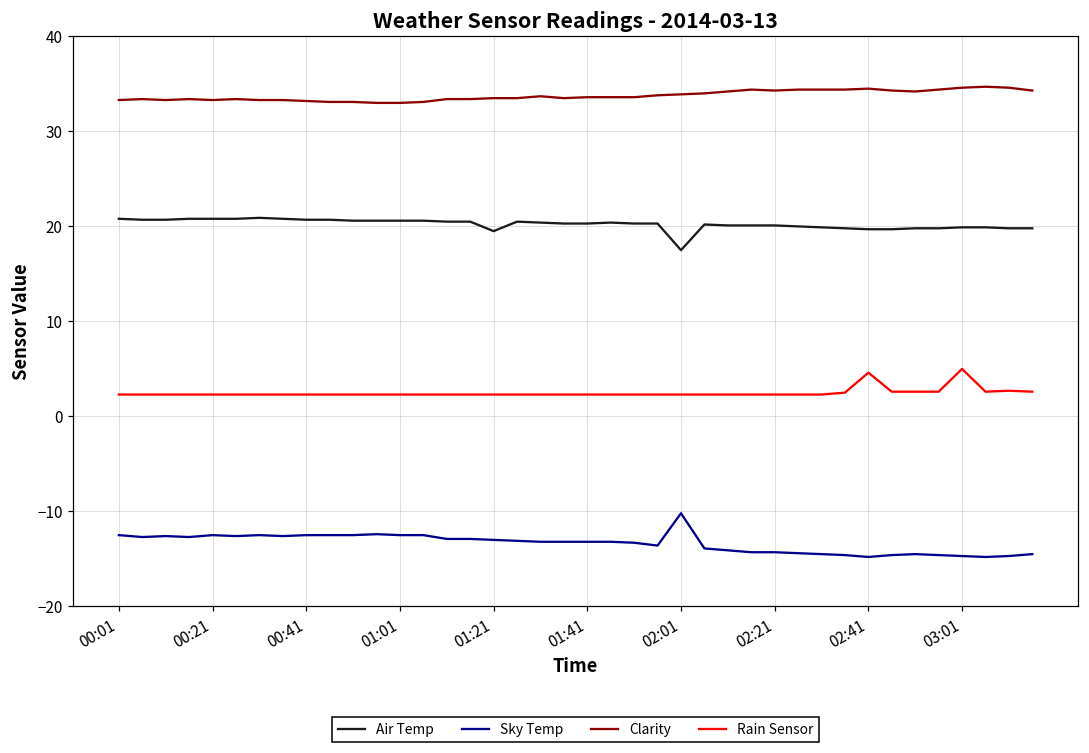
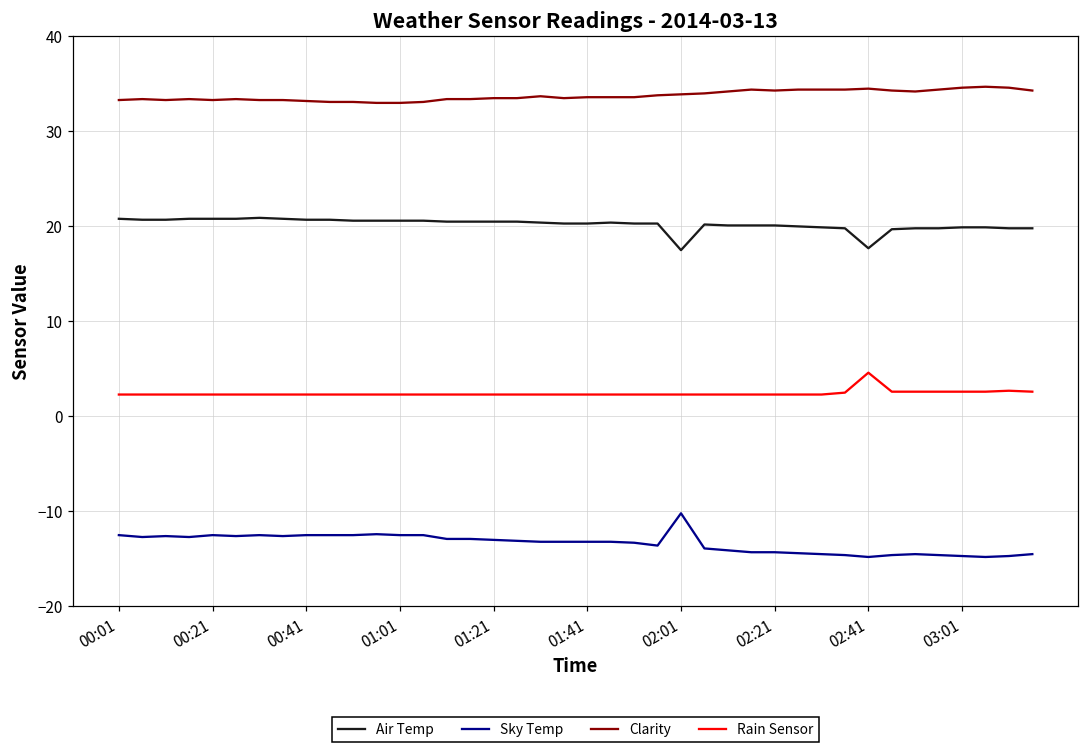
  {
    "Air Temp": {
      "00:01": 21,
      "00:21": 21,
      "00:41": 21,
      "01:01": 21,
-     "01:21": 20,
+     "01:21": 21,
      "01:41": 20,
      "02:01": 18,
      "02:21": 20,
-     "02:41": 20,
+     "02:41": 18,
      "03:01": 20
    },
    "Sky Temp": {
      "00:01": -13,
      "00:21": -13,
      "00:41": -13,
      "01:01": -13,
      "01:21": -13,
      "01:41": -13,
      "02:01": -10,
      "02:21": -14,
      "02:41": -15,
      "03:01": -15
    },
    "Clarity": {
      "00:01": 33,
      "00:21": 33,
      "00:41": 33,
      "01:01": 33,
      "01:21": 34,
      "01:41": 34,
      "02:01": 34,
      "02:21": 34,
      "02:41": 35,
      "03:01": 35
    },
    "Rain Sensor": {
      "00:01": 2,
      "00:21": 2,
      "00:41": 2,
      "01:01": 2,
      "01:21": 2,
      "01:41": 2,
      "02:01": 2,
      "02:21": 2,
      "02:41": 5,
-     "03:01": 5
+     "03:01": 3
    }
  }
